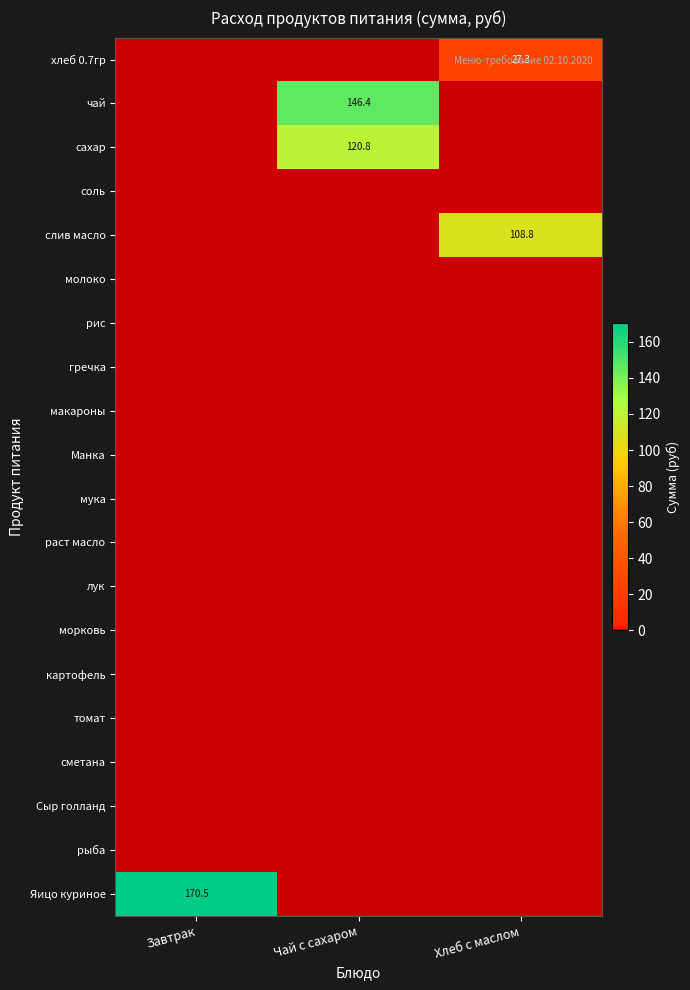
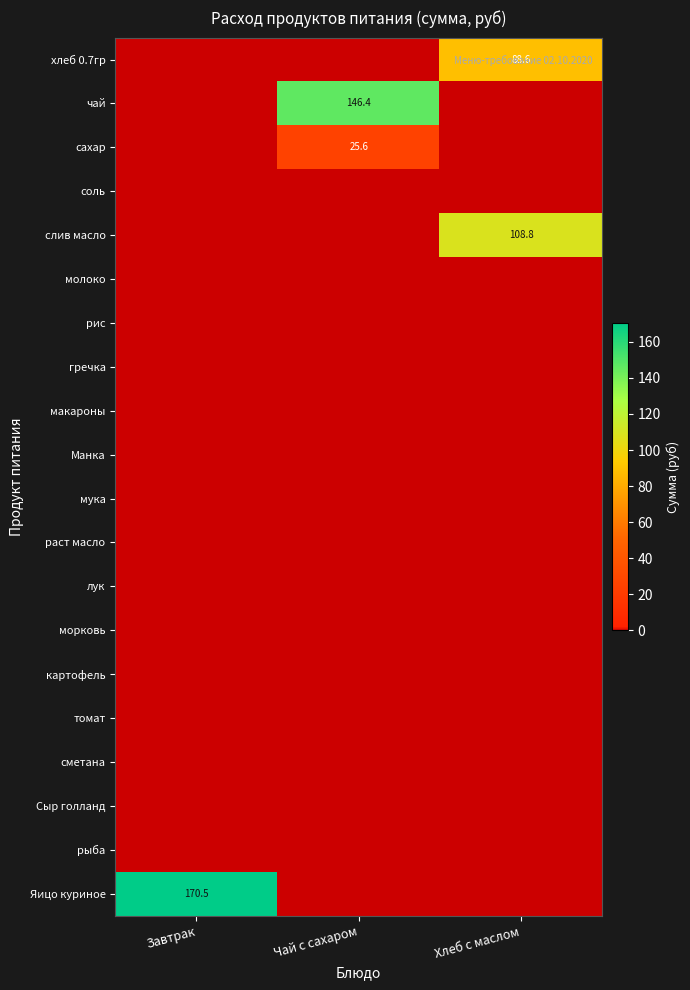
  {
    "хлеб 0.7гр": {
-     "Хлеб с маслом": 27.3
+     "Хлеб с маслом": 88.6
    },
    "чай": {
      "Чай с сахаром": 146.4
    },
    "сахар": {
-     "Чай с сахаром": 120.8
+     "Чай с сахаром": 25.6
    },
    "слив масло": {
      "Хлеб с маслом": 108.8
    },
    "Яицо куриное": {
      "Завтрак": 170.5
    }
  }
